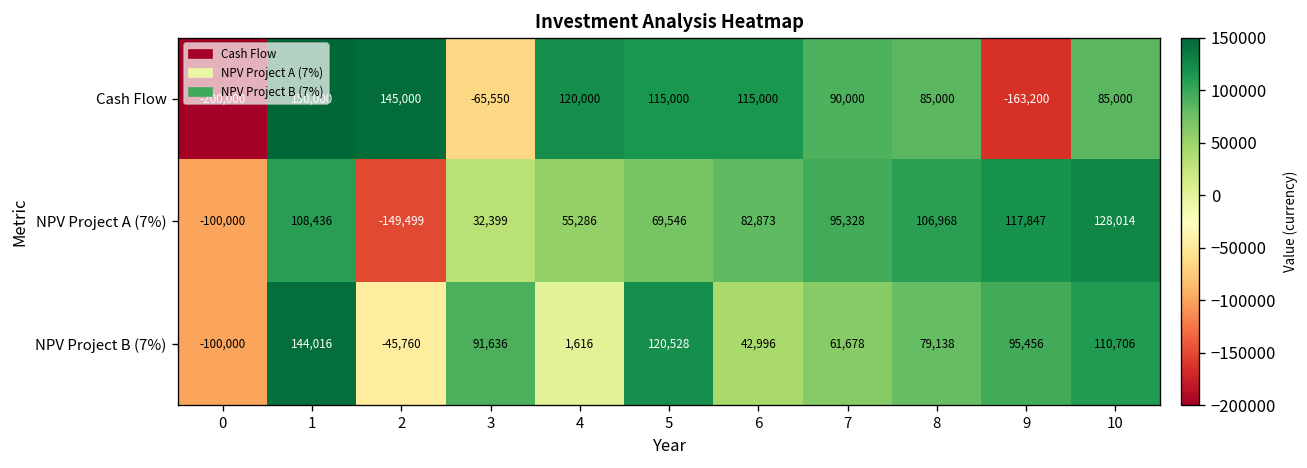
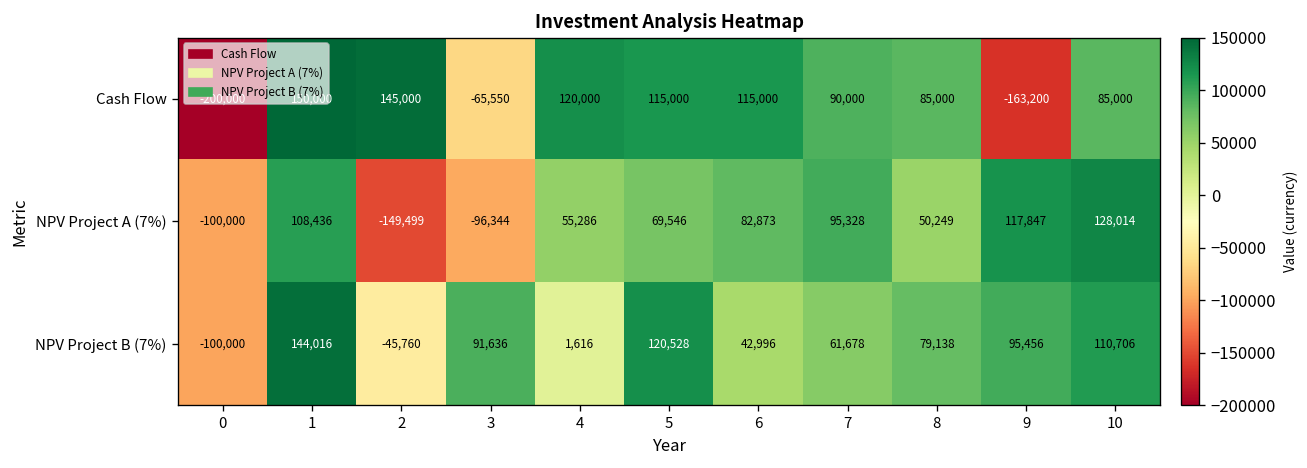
  {
    "Cash Flow": {
      "2": "145,000",
      "3": "-65,550",
      "4": "120,000",
      "5": "115,000",
      "6": "115,000",
      "7": "90,000",
      "8": "85,000",
      "9": "-163,200",
      "10": "85,000"
    },
    "NPV Project A (7%)": {
      "0": "-100,000",
      "1": "108,436",
      "2": "-149,499",
-     "3": "32,399",
+     "3": "-96,344",
      "4": "55,286",
      "5": "69,546",
      "6": "82,873",
      "7": "95,328",
-     "8": "106,968",
+     "8": "50,249",
      "9": "117,847",
      "10": "128,014"
    },
    "NPV Project B (7%)": {
      "0": "-100,000",
      "1": "144,016",
      "2": "-45,760",
      "3": "91,636",
      "4": "1,616",
      "5": "120,528",
      "6": "42,996",
      "7": "61,678",
      "8": "79,138",
      "9": "95,456",
      "10": "110,706"
    }
  }
